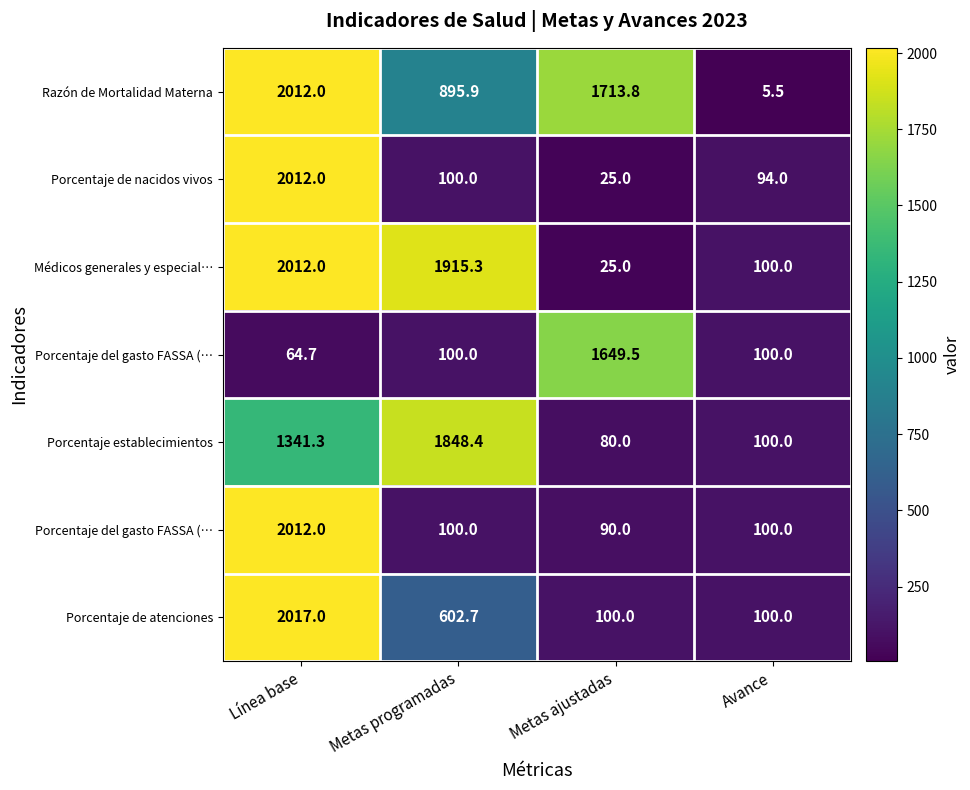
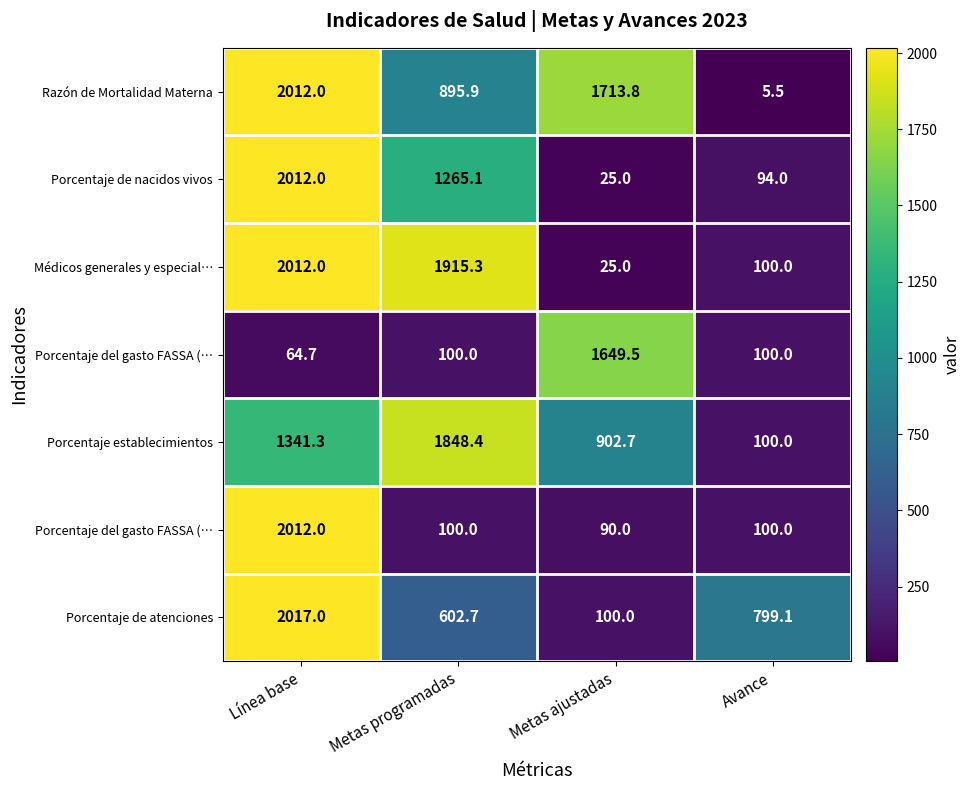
  {
    "Razón de Mortalidad Materna": {
      "Línea base": 2012.0,
      "Metas programadas": 895.9,
      "Metas ajustadas": 1713.8,
      "Avance": 5.5
    },
    "Porcentaje de nacidos vivos": {
      "Línea base": 2012.0,
-     "Metas programadas": 100.0,
+     "Metas programadas": 1265.1,
      "Metas ajustadas": 25.0,
      "Avance": 94.0
    },
    "Médicos generales y especial…": {
      "Línea base": 2012.0,
      "Metas programadas": 1915.3,
      "Metas ajustadas": 25.0,
      "Avance": 100.0
    },
    "Porcentaje establecimientos": {
      "Línea base": 1341.3,
      "Metas programadas": 1848.4,
-     "Metas ajustadas": 80.0,
+     "Metas ajustadas": 902.7,
      "Avance": 100.0
    },
    "Porcentaje de atenciones": {
      "Línea base": 2017.0,
      "Metas programadas": 602.7,
      "Metas ajustadas": 100.0,
-     "Avance": 100.0
+     "Avance": 799.1
    }
  }
